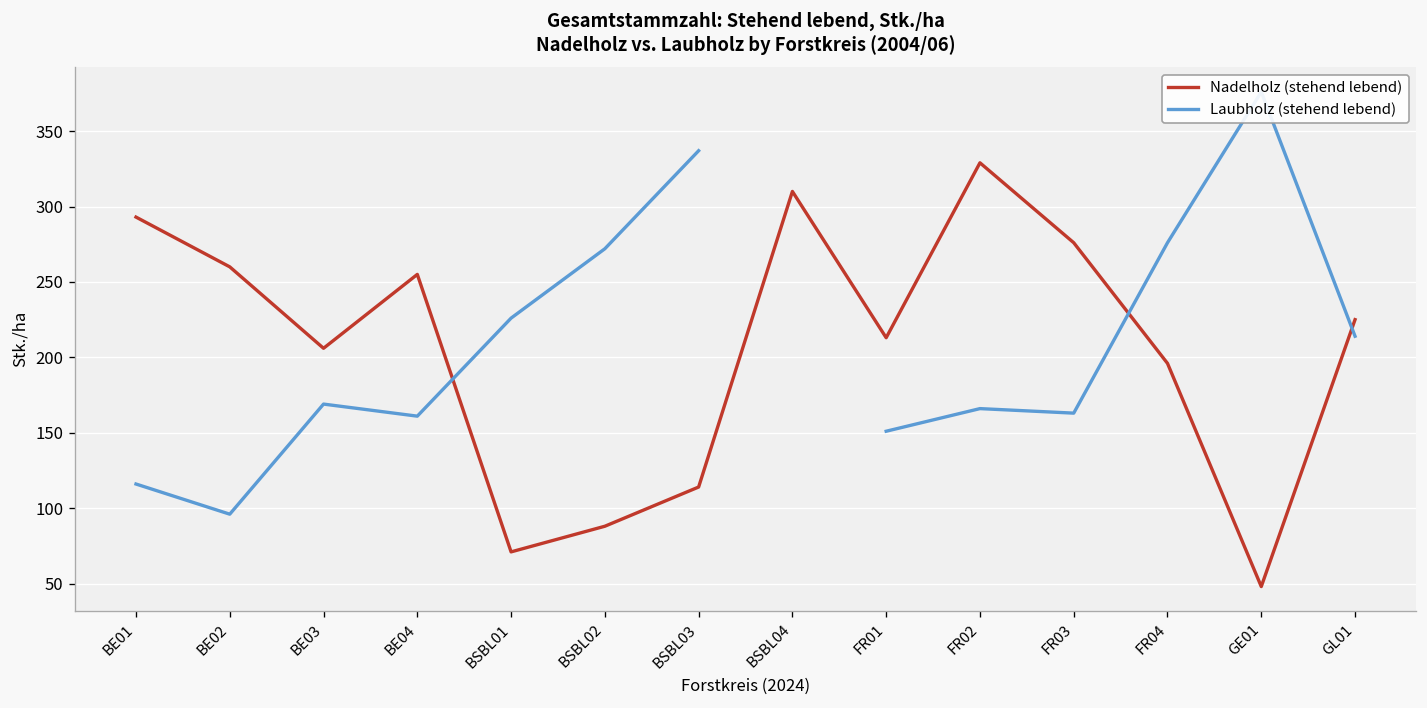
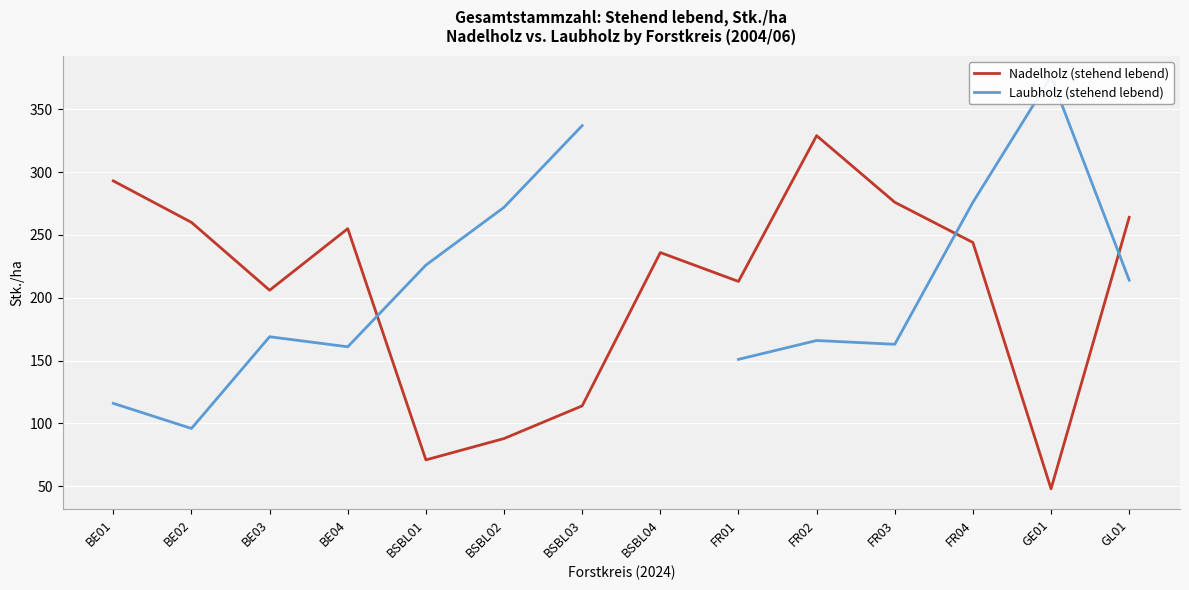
  {
    "Nadelholz (stehend lebend)": {
      "BE01": 293,
      "BE02": 260,
      "BE03": 206,
      "BE04": 255,
      "BSBL01": 71,
      "BSBL02": 88,
      "BSBL03": 114,
-     "BSBL04": 310,
+     "BSBL04": 236,
      "FR01": 213,
      "FR02": 329,
      "FR03": 276,
-     "FR04": 196,
+     "FR04": 244,
      "GE01": 48,
-     "GL01": 225
+     "GL01": 264
    },
    "Laubholz (stehend lebend)": {
      "BE01": 116,
      "BE02": 96,
      "BE03": 169,
      "BE04": 161,
      "BSBL01": 226,
      "BSBL02": 272,
      "BSBL03": 337,
      "FR01": 151,
      "FR02": 166,
      "FR03": 163,
      "FR04": 276,
      "GL01": 214
    }
  }
